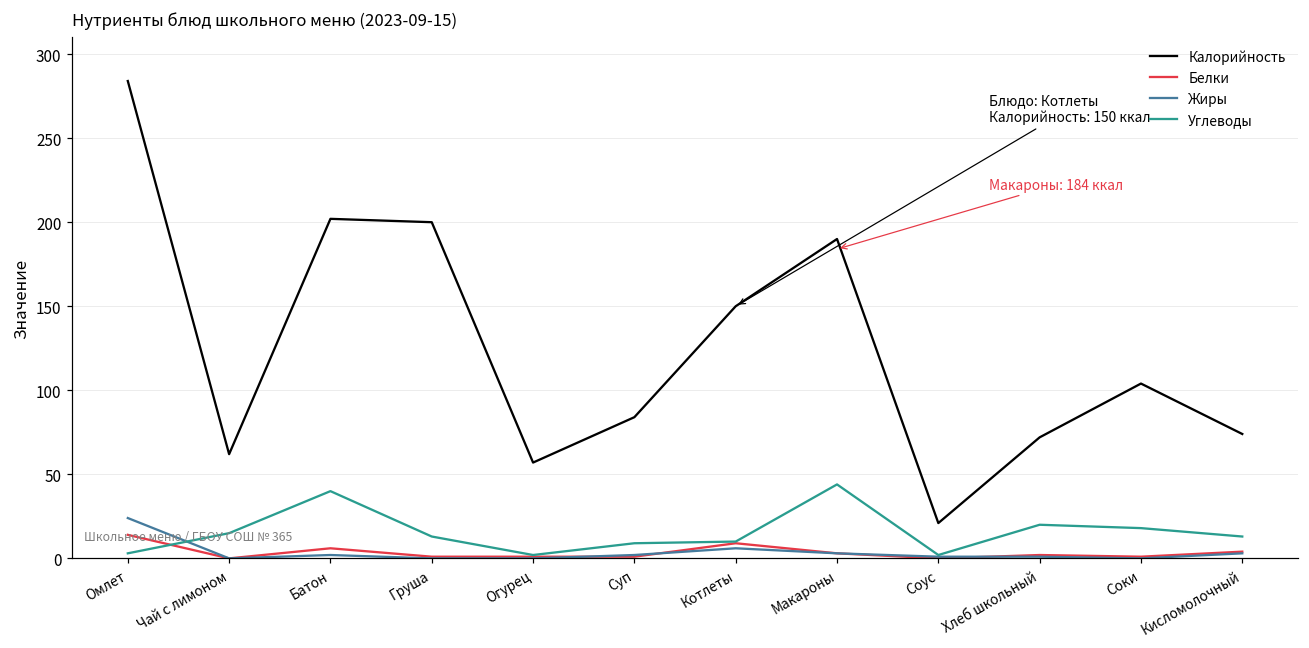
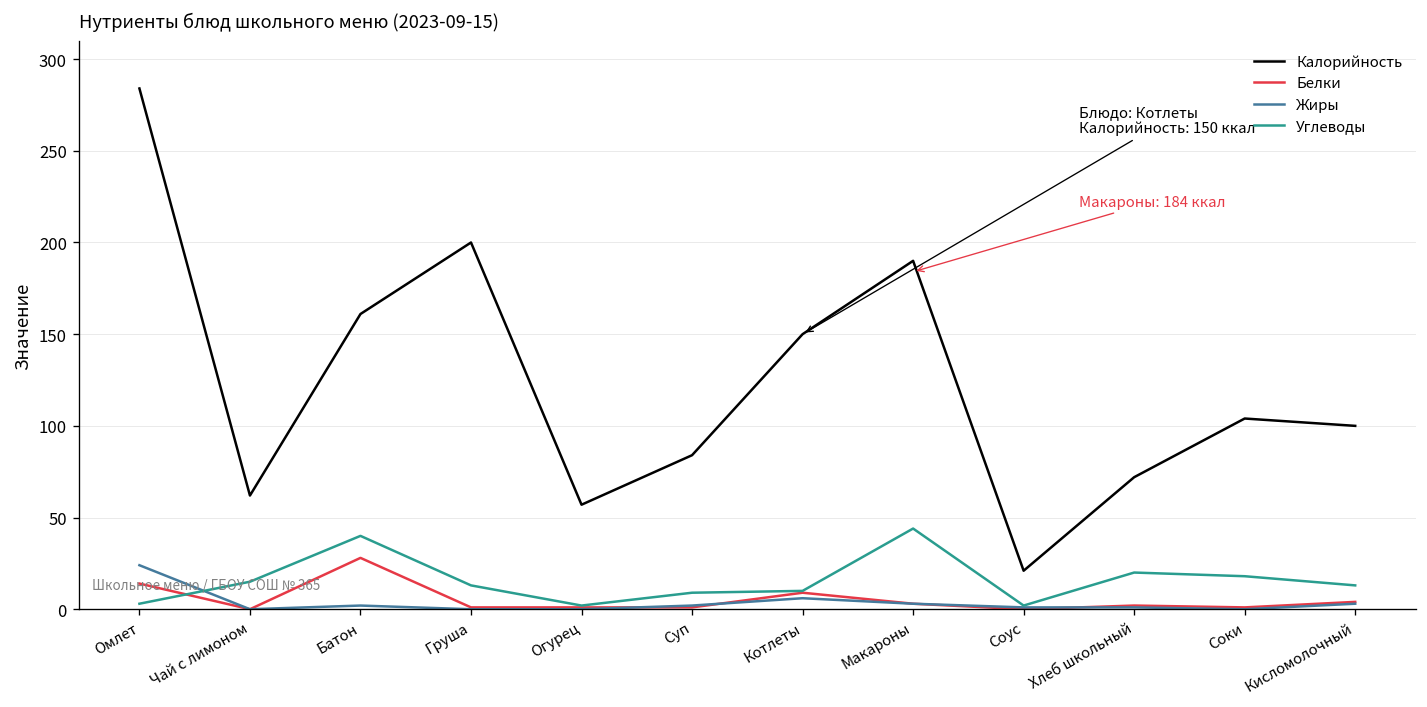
  {
    "Калорийность": {
      "Омлет": 284,
      "Чай с лимоном": 62,
-     "Батон": 202,
+     "Батон": 161,
      "Груша": 200,
      "Огурец": 57,
      "Суп": 84,
      "Котлеты": 150,
      "Соус": 21,
      "Хлеб школьный": 72,
      "Соки": 104,
-     "Кисломолочный": 74
+     "Кисломолочный": 100
    },
    "Белки": {
-     "Батон": 6
+     "Батон": 28
    }
  }
